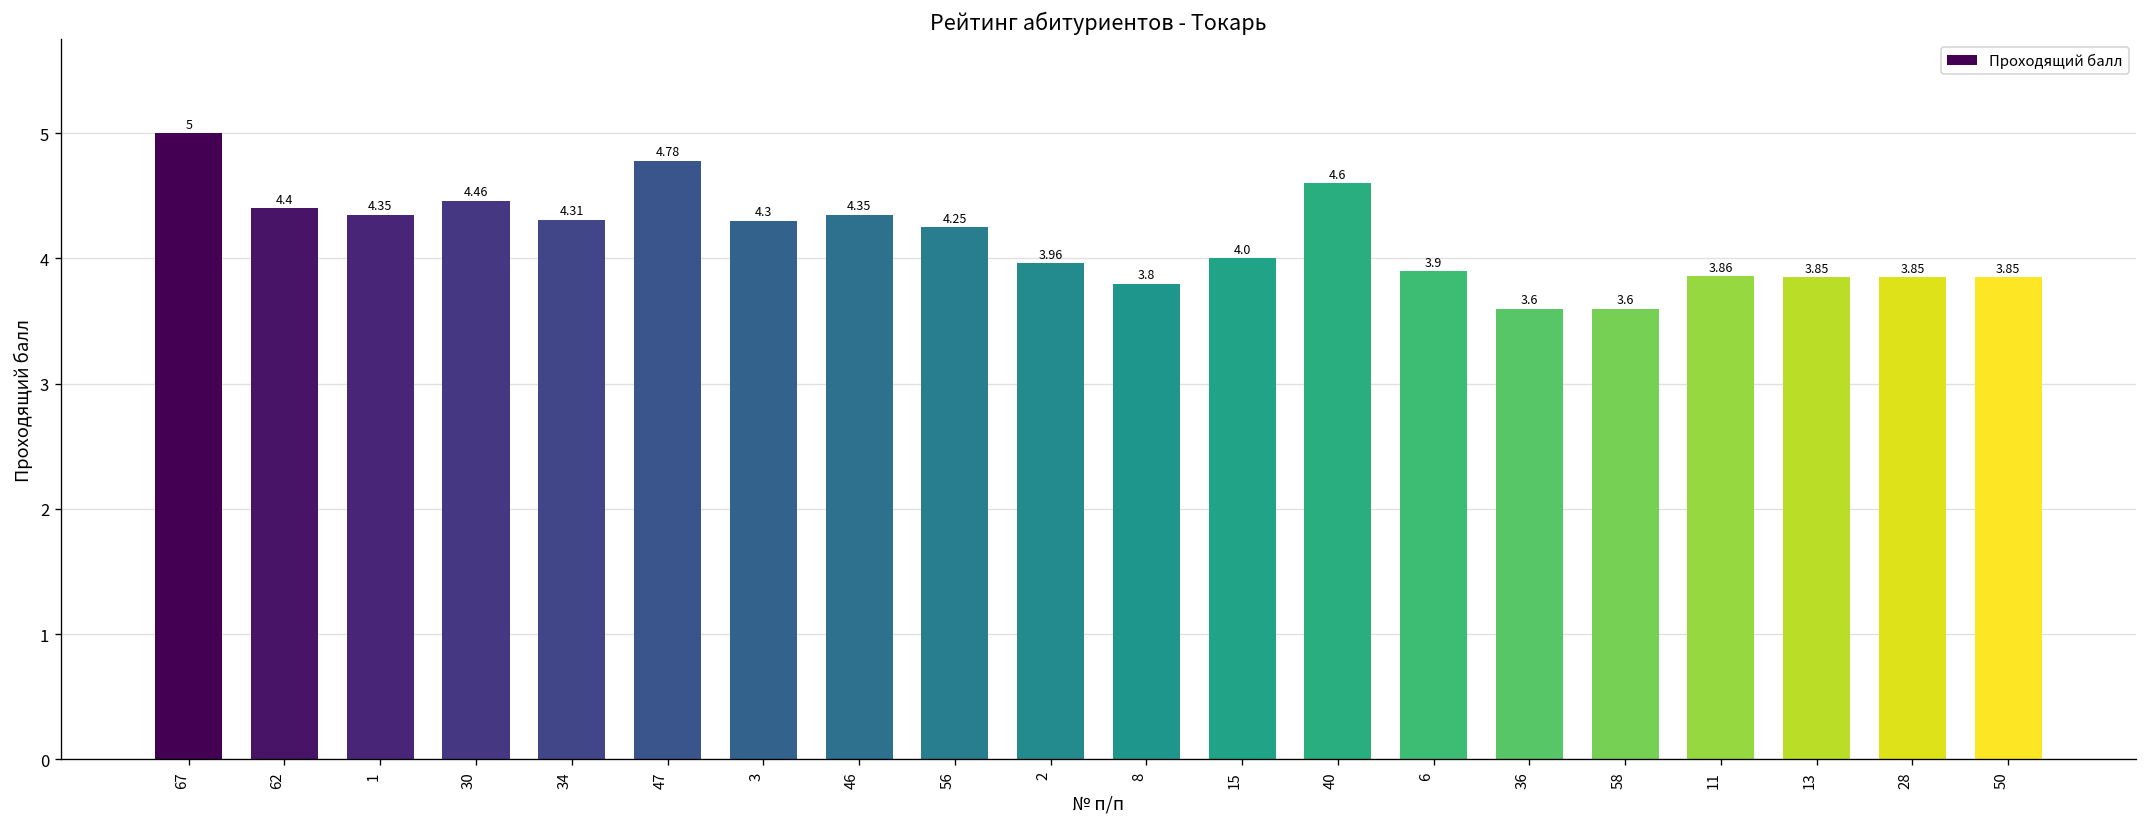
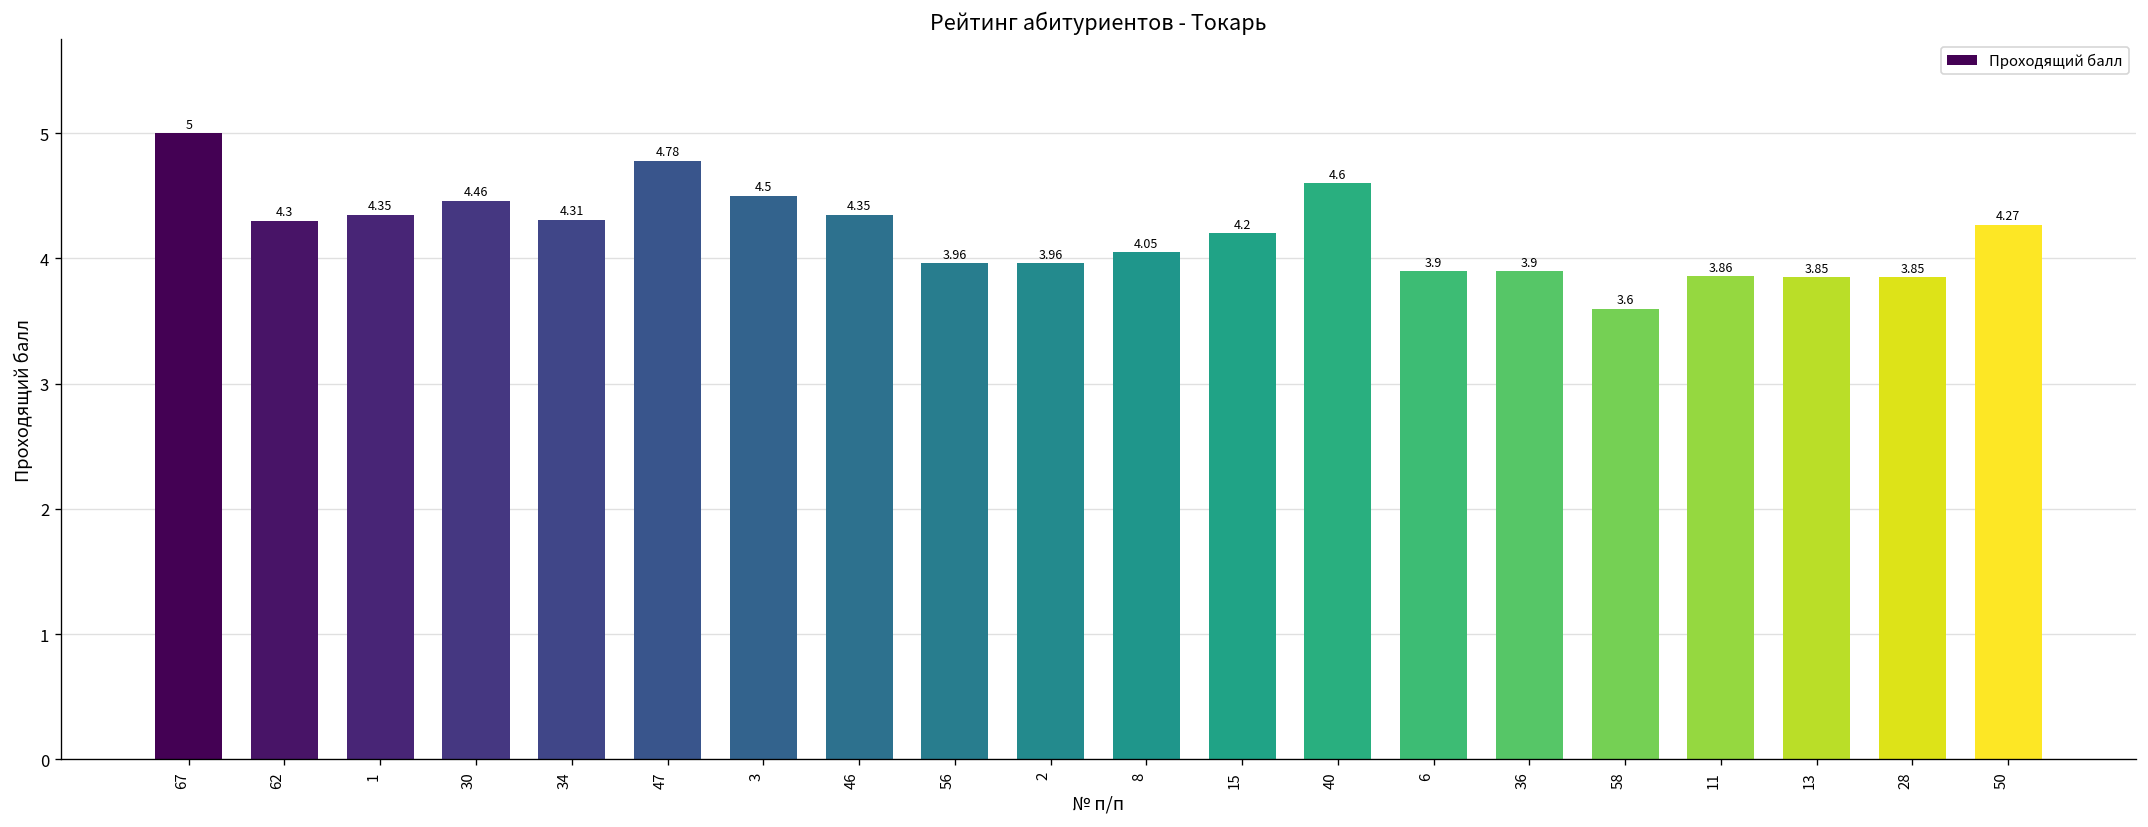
  {
    "67": 5,
-   "62": 4.4,
+   "62": 4.3,
    "1": 4.35,
    "30": 4.46,
    "34": 4.31,
    "47": 4.78,
-   "3": 4.3,
+   "3": 4.5,
    "46": 4.35,
-   "56": 4.25,
+   "56": 3.96,
    "2": 3.96,
-   "8": 3.8,
-   "15": 4.0,
+   "8": 4.05,
+   "15": 4.2,
    "40": 4.6,
    "6": 3.9,
-   "36": 3.6,
+   "36": 3.9,
    "58": 3.6,
    "11": 3.86,
    "13": 3.85,
    "28": 3.85,
-   "50": 3.85
+   "50": 4.27
  }
